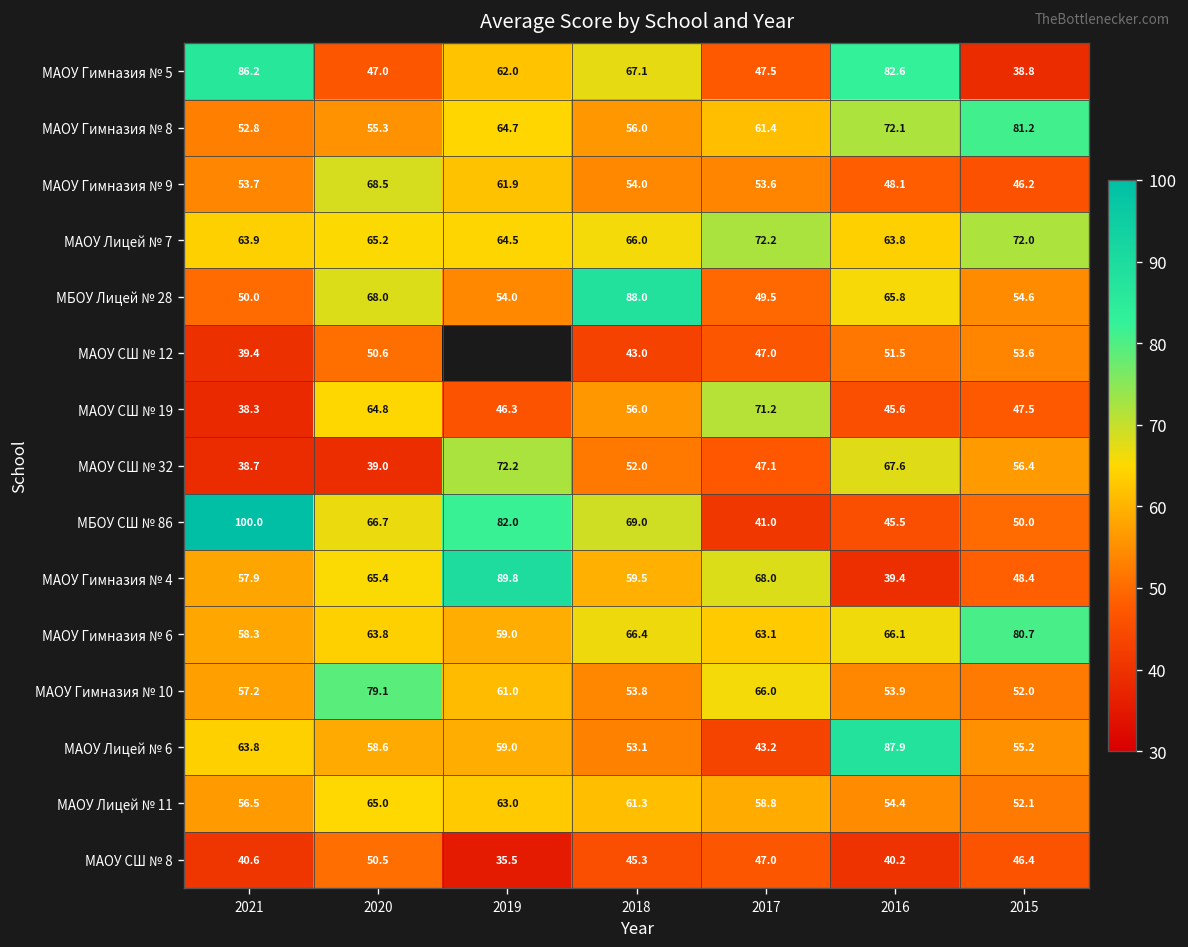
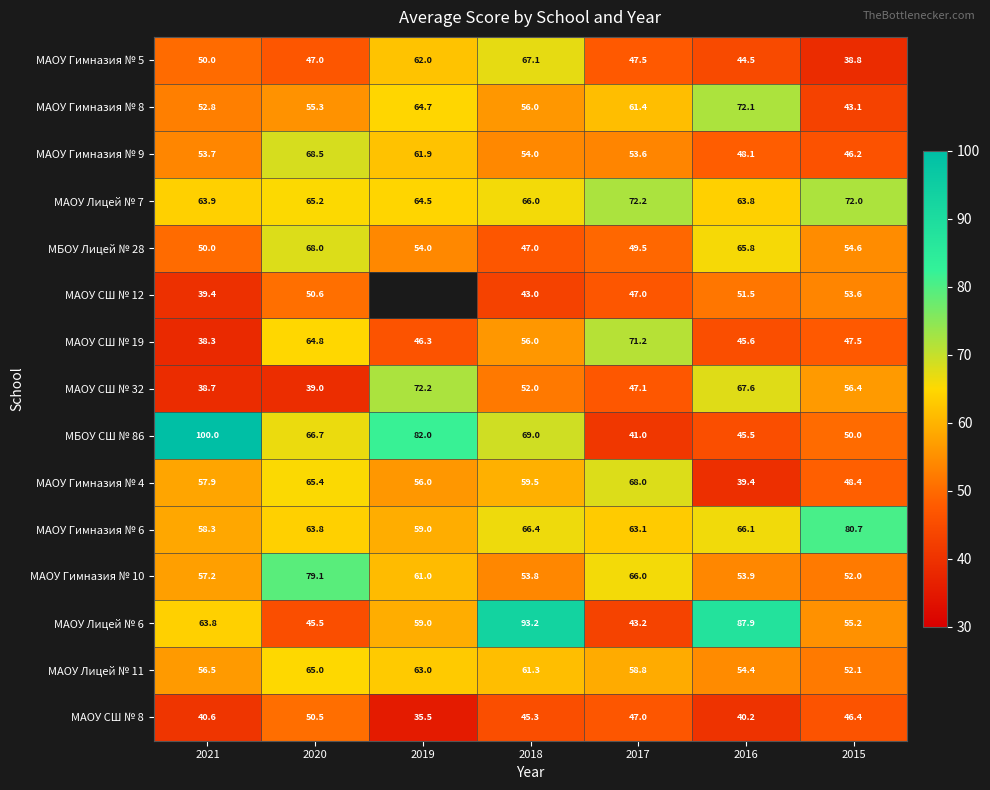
  {
    "МАОУ Гимназия № 5": {
-     "2021": 86.2,
+     "2021": 50.0,
      "2020": 47.0,
      "2019": 62.0,
      "2018": 67.1,
      "2017": 47.5,
-     "2016": 82.6,
+     "2016": 44.5,
      "2015": 38.8
    },
    "МАОУ Гимназия № 8": {
      "2021": 52.8,
      "2020": 55.3,
      "2019": 64.7,
      "2018": 56.0,
      "2017": 61.4,
      "2016": 72.1,
-     "2015": 81.2
+     "2015": 43.1
    },
    "МАОУ Гимназия № 9": {
      "2021": 53.7,
      "2020": 68.5,
      "2019": 61.9,
      "2018": 54.0,
      "2017": 53.6,
      "2016": 48.1,
      "2015": 46.2
    },
    "МАОУ Лицей № 7": {
      "2021": 63.9,
      "2020": 65.2,
      "2019": 64.5,
      "2018": 66.0,
      "2017": 72.2,
      "2016": 63.8,
      "2015": 72.0
    },
    "МБОУ Лицей № 28": {
      "2021": 50.0,
      "2020": 68.0,
      "2019": 54.0,
-     "2018": 88.0,
+     "2018": 47.0,
      "2017": 49.5,
      "2016": 65.8,
      "2015": 54.6
    },
    "МАОУ СШ № 12": {
      "2021": 39.4,
      "2020": 50.6,
      "2018": 43.0,
      "2017": 47.0,
      "2016": 51.5,
      "2015": 53.6
    },
    "МАОУ СШ № 19": {
      "2021": 38.3,
      "2020": 64.8,
      "2019": 46.3,
      "2018": 56.0,
      "2017": 71.2,
      "2016": 45.6,
      "2015": 47.5
    },
    "МАОУ СШ № 32": {
      "2021": 38.7,
      "2020": 39.0,
      "2019": 72.2,
      "2018": 52.0,
      "2017": 47.1,
      "2016": 67.6,
      "2015": 56.4
    },
    "МБОУ СШ № 86": {
      "2021": 100.0,
      "2020": 66.7,
      "2019": 82.0,
      "2018": 69.0,
      "2017": 41.0,
      "2016": 45.5,
      "2015": 50.0
    },
    "МАОУ Гимназия № 4": {
      "2021": 57.9,
      "2020": 65.4,
-     "2019": 89.8,
+     "2019": 56.0,
      "2018": 59.5,
      "2017": 68.0,
      "2016": 39.4,
      "2015": 48.4
    },
    "МАОУ Гимназия № 6": {
      "2021": 58.3,
      "2020": 63.8,
      "2019": 59.0,
      "2018": 66.4,
      "2017": 63.1,
      "2016": 66.1,
      "2015": 80.7
    },
    "МАОУ Гимназия № 10": {
      "2021": 57.2,
      "2020": 79.1,
      "2019": 61.0,
      "2018": 53.8,
      "2017": 66.0,
      "2016": 53.9,
      "2015": 52.0
    },
    "МАОУ Лицей № 6": {
      "2021": 63.8,
-     "2020": 58.6,
+     "2020": 45.5,
      "2019": 59.0,
-     "2018": 53.1,
+     "2018": 93.2,
      "2017": 43.2,
      "2016": 87.9,
      "2015": 55.2
    },
    "МАОУ Лицей № 11": {
      "2021": 56.5,
      "2020": 65.0,
      "2019": 63.0,
      "2018": 61.3,
      "2017": 58.8,
      "2016": 54.4,
      "2015": 52.1
    },
    "МАОУ СШ № 8": {
      "2021": 40.6,
      "2020": 50.5,
      "2019": 35.5,
      "2018": 45.3,
      "2017": 47.0,
      "2016": 40.2,
      "2015": 46.4
    }
  }
